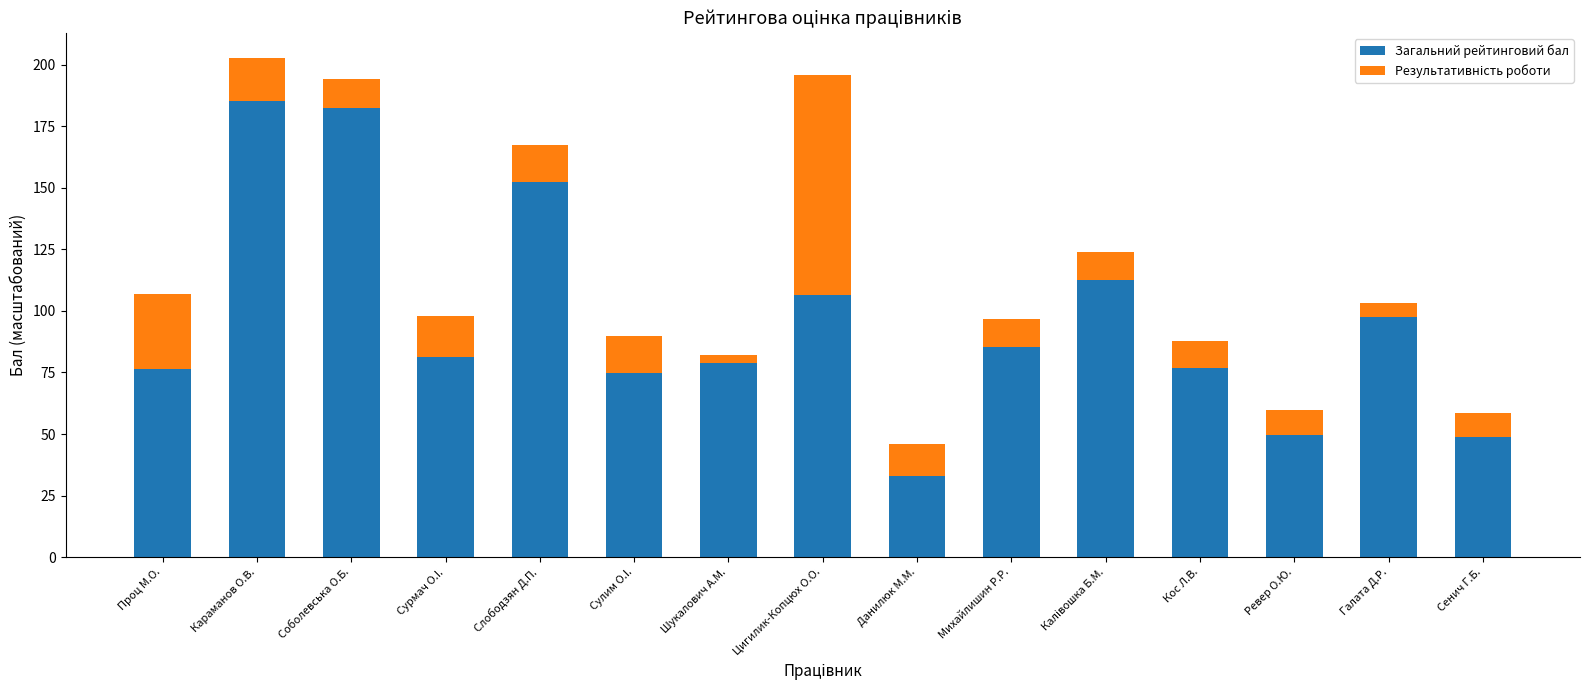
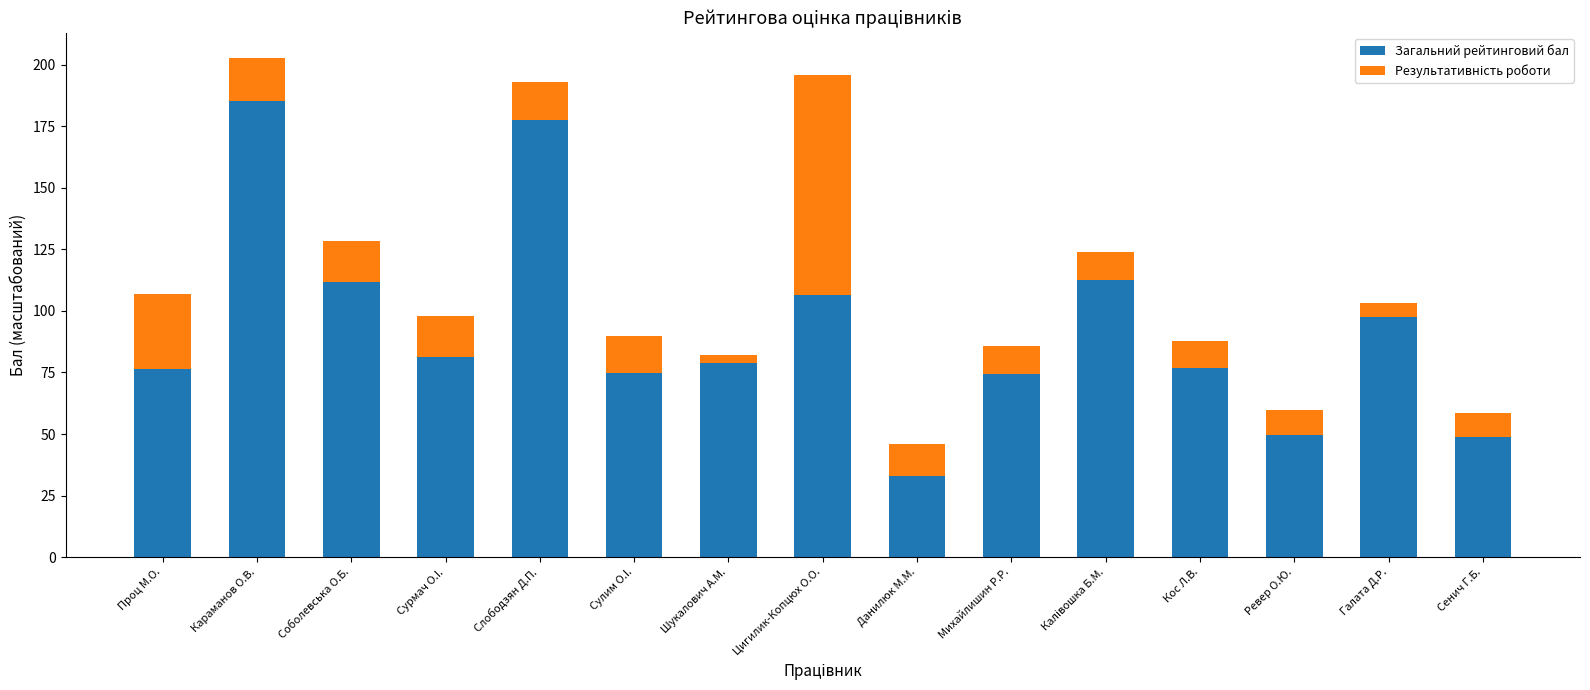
  {
    "Загальний рейтинговий бал": {
      "Проц М.О.": 76,
      "Караманов О.В.": 185,
-     "Соболевська О.Б.": 183,
+     "Соболевська О.Б.": 112,
      "Сурмач О.І.": 81,
-     "Слободзян Д.П.": 152,
+     "Слободзян Д.П.": 178,
      "Сулим О.І.": 75,
      "Шукалович А.М.": 79,
      "Цигилик-Копцюх О.О.": 106,
      "Данилюк М.М.": 33,
-     "Михайлишин Р.Р.": 85,
+     "Михайлишин Р.Р.": 74,
      "Калівошка Б.М.": 113,
      "Кос Л.В.": 77,
      "Ревер О.Ю.": 50,
      "Галата Д.Р.": 98,
      "Сенич Г.Б.": 49
    },
    "Результативність роботи": {
      "Проц М.О.": 31,
      "Караманов О.В.": 18,
-     "Соболевська О.Б.": 12,
+     "Соболевська О.Б.": 17,
      "Сурмач О.І.": 16,
      "Слободзян Д.П.": 15,
      "Сулим О.І.": 15,
      "Шукалович А.М.": 3,
      "Цигилик-Копцюх О.О.": 89,
      "Данилюк М.М.": 13,
      "Михайлишин Р.Р.": 11,
      "Калівошка Б.М.": 11,
      "Кос Л.В.": 11,
      "Ревер О.Ю.": 10,
      "Галата Д.Р.": 6,
      "Сенич Г.Б.": 10
    }
  }
